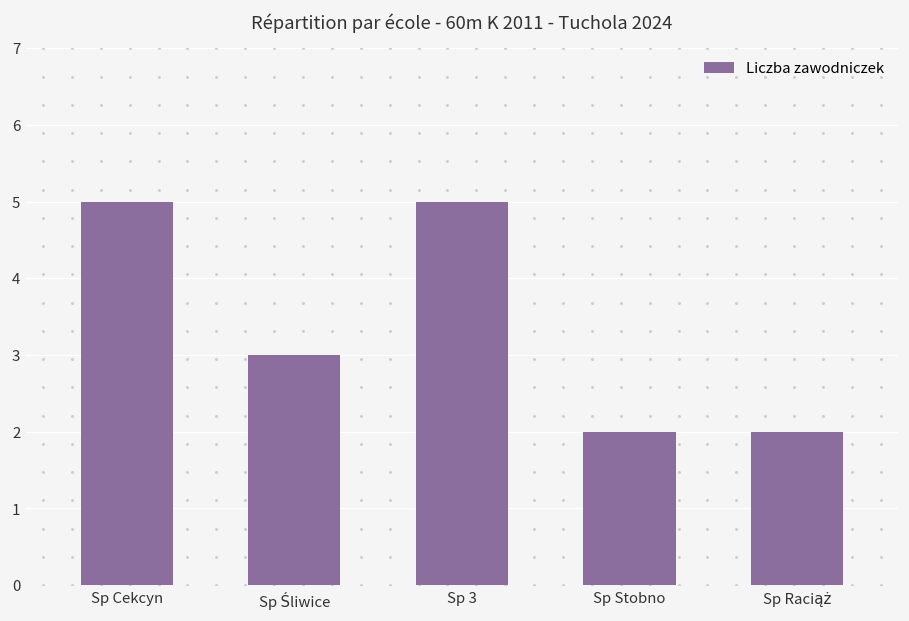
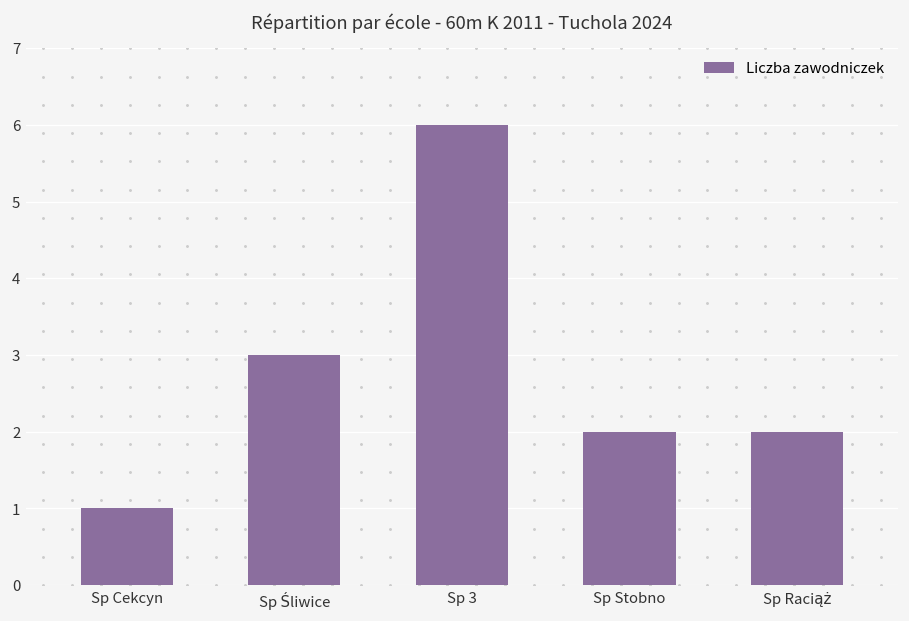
  {
    "Liczba zawodniczek": {
-     "Sp Cekcyn": 5,
+     "Sp Cekcyn": 1,
      "Sp Śliwice": 3,
-     "Sp 3": 5,
+     "Sp 3": 6,
      "Sp Stobno": 2,
      "Sp Raciąż": 2
    }
  }
